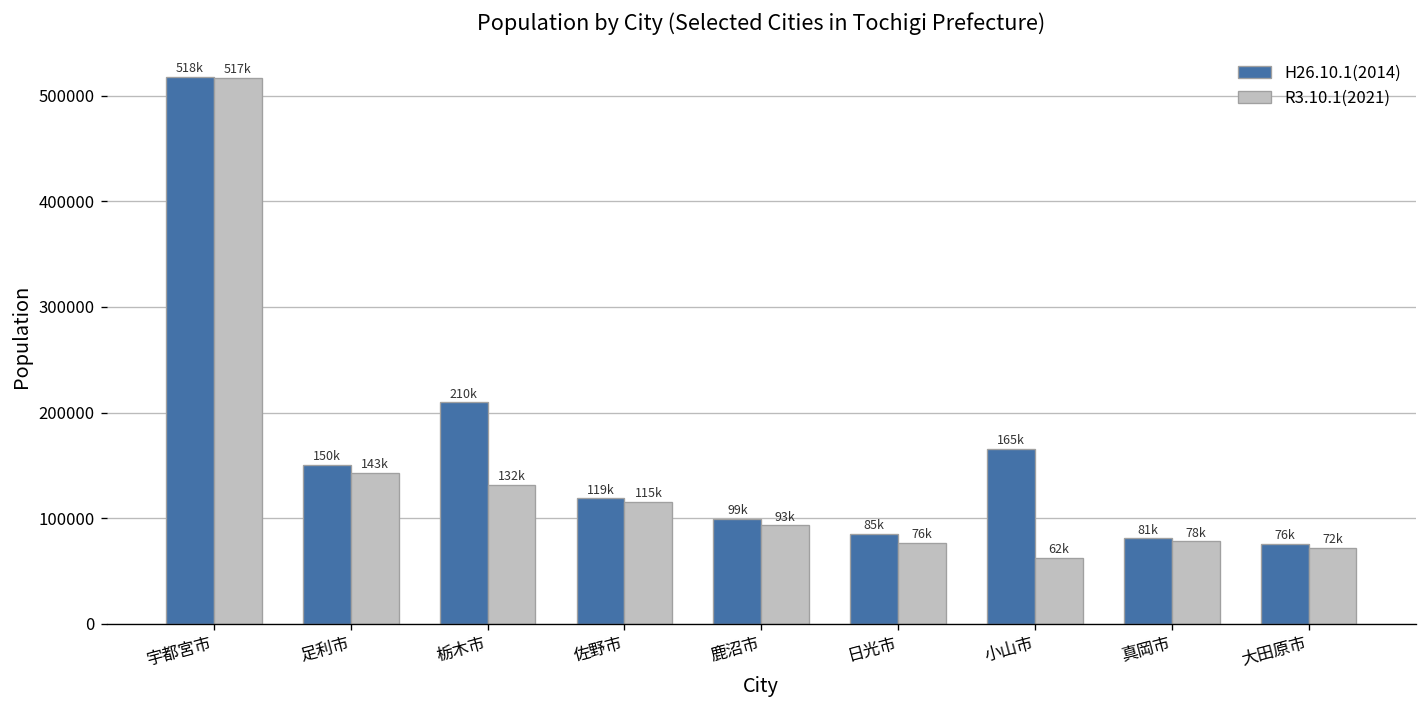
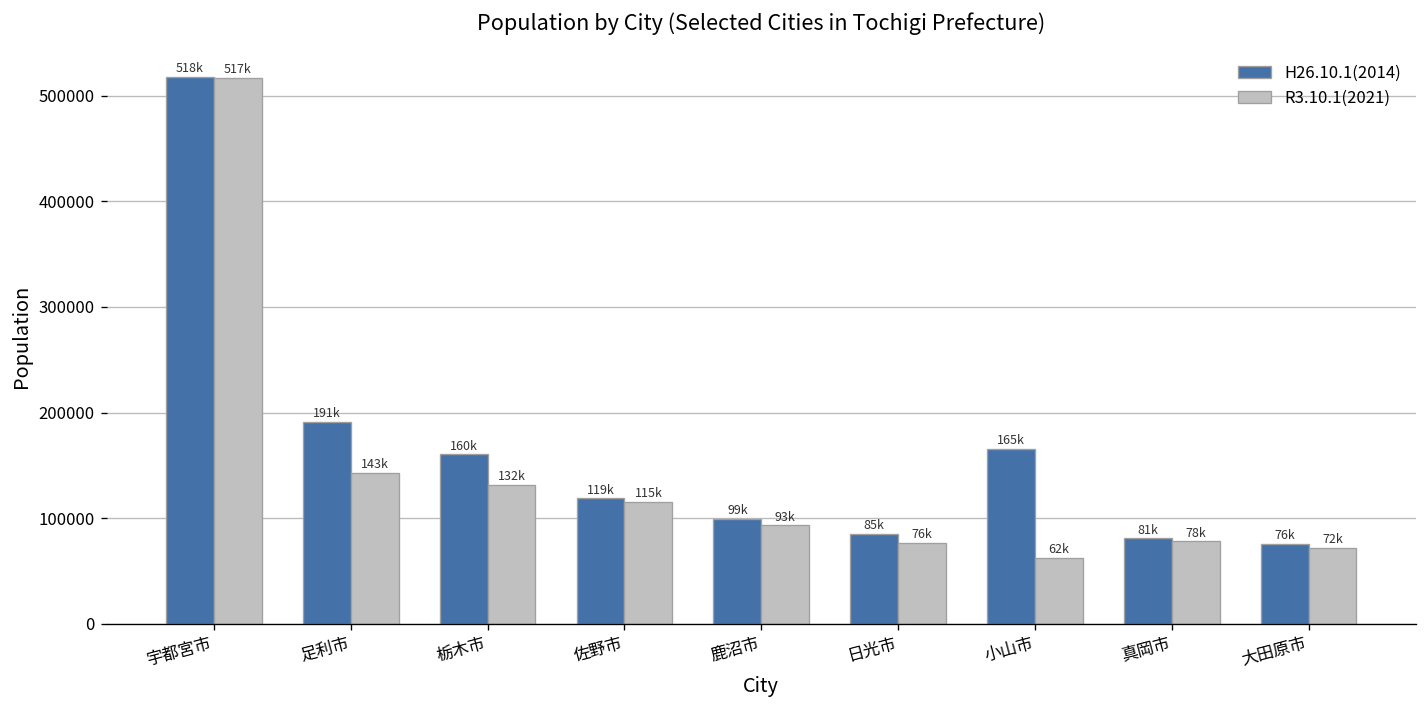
  {
    "H26.10.1(2014)": {
      "宇都宮市": "518k",
-     "足利市": "150k",
-     "栃木市": "210k",
+     "足利市": "191k",
+     "栃木市": "160k",
      "佐野市": "119k",
      "鹿沼市": "99k",
      "日光市": "85k",
      "小山市": "165k",
      "真岡市": "81k",
      "大田原市": "76k"
    },
    "R3.10.1(2021)": {
      "宇都宮市": "517k",
      "足利市": "143k",
      "栃木市": "132k",
      "佐野市": "115k",
      "鹿沼市": "93k",
      "日光市": "76k",
      "小山市": "62k",
      "真岡市": "78k",
      "大田原市": "72k"
    }
  }
